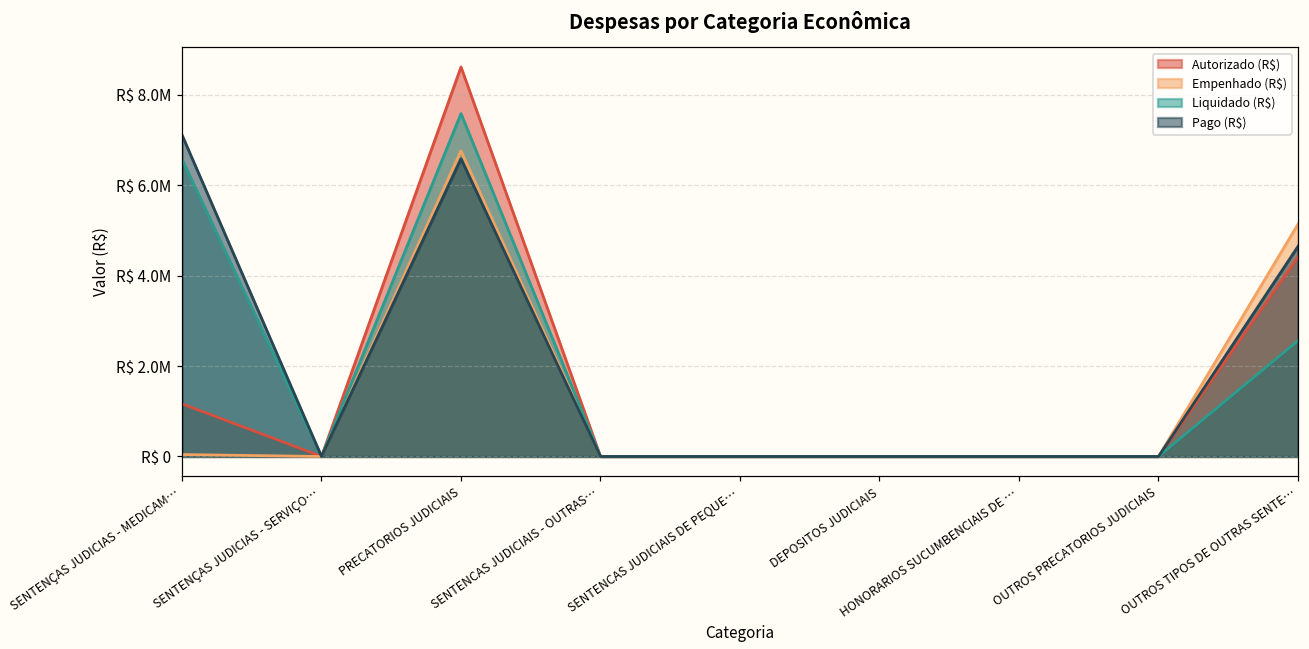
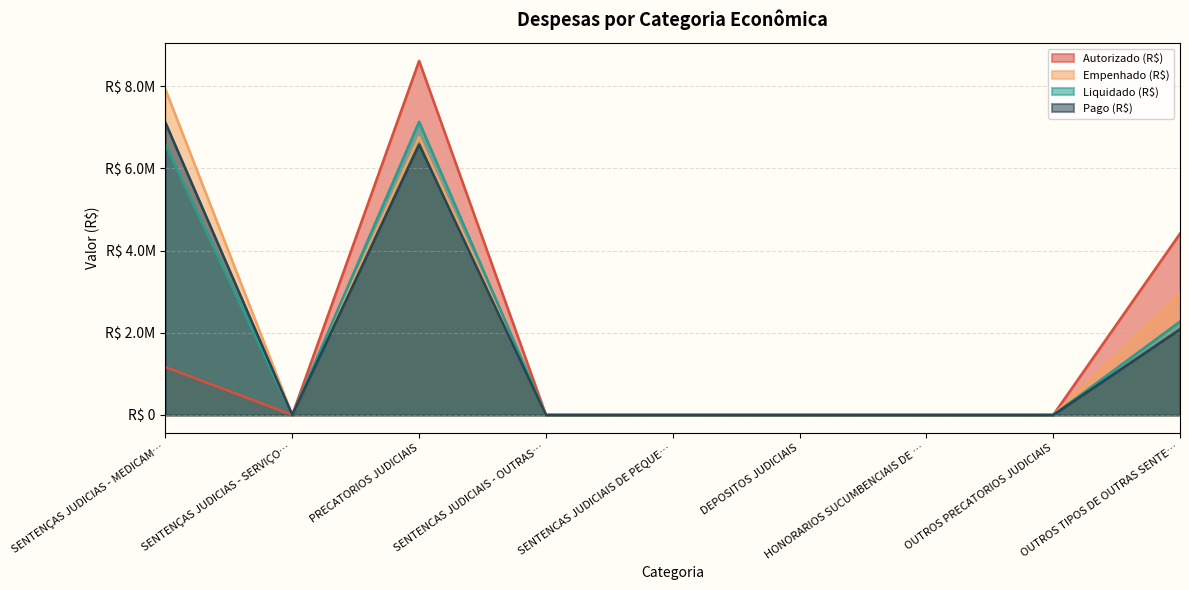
  {
    "Autorizado (R$)": {
      "SENTENÇAS JUDICIAS - MEDICAM…": "R$ 1200000",
      "PRECATORIOS JUDICIAIS": "R$ 8600000",
      "OUTROS TIPOS DE OUTRAS SENTE…": "R$ 4400000"
    },
    "Empenhado (R$)": {
-     "SENTENÇAS JUDICIAS - MEDICAM…": "R$ 0",
+     "SENTENÇAS JUDICIAS - MEDICAM…": "R$ 7900000",
      "PRECATORIOS JUDICIAIS": "R$ 6800000",
-     "OUTROS TIPOS DE OUTRAS SENTE…": "R$ 5100000"
+     "OUTROS TIPOS DE OUTRAS SENTE…": "R$ 2900000"
    },
    "Liquidado (R$)": {
      "SENTENÇAS JUDICIAS - MEDICAM…": "R$ 6600000",
-     "PRECATORIOS JUDICIAIS": "R$ 7600000",
-     "OUTROS TIPOS DE OUTRAS SENTE…": "R$ 2600000"
+     "PRECATORIOS JUDICIAIS": "R$ 7100000",
+     "OUTROS TIPOS DE OUTRAS SENTE…": "R$ 2300000"
    },
    "Pago (R$)": {
      "SENTENÇAS JUDICIAS - MEDICAM…": "R$ 7100000",
      "PRECATORIOS JUDICIAIS": "R$ 6600000",
-     "OUTROS TIPOS DE OUTRAS SENTE…": "R$ 4600000"
+     "OUTROS TIPOS DE OUTRAS SENTE…": "R$ 2100000"
    }
  }
